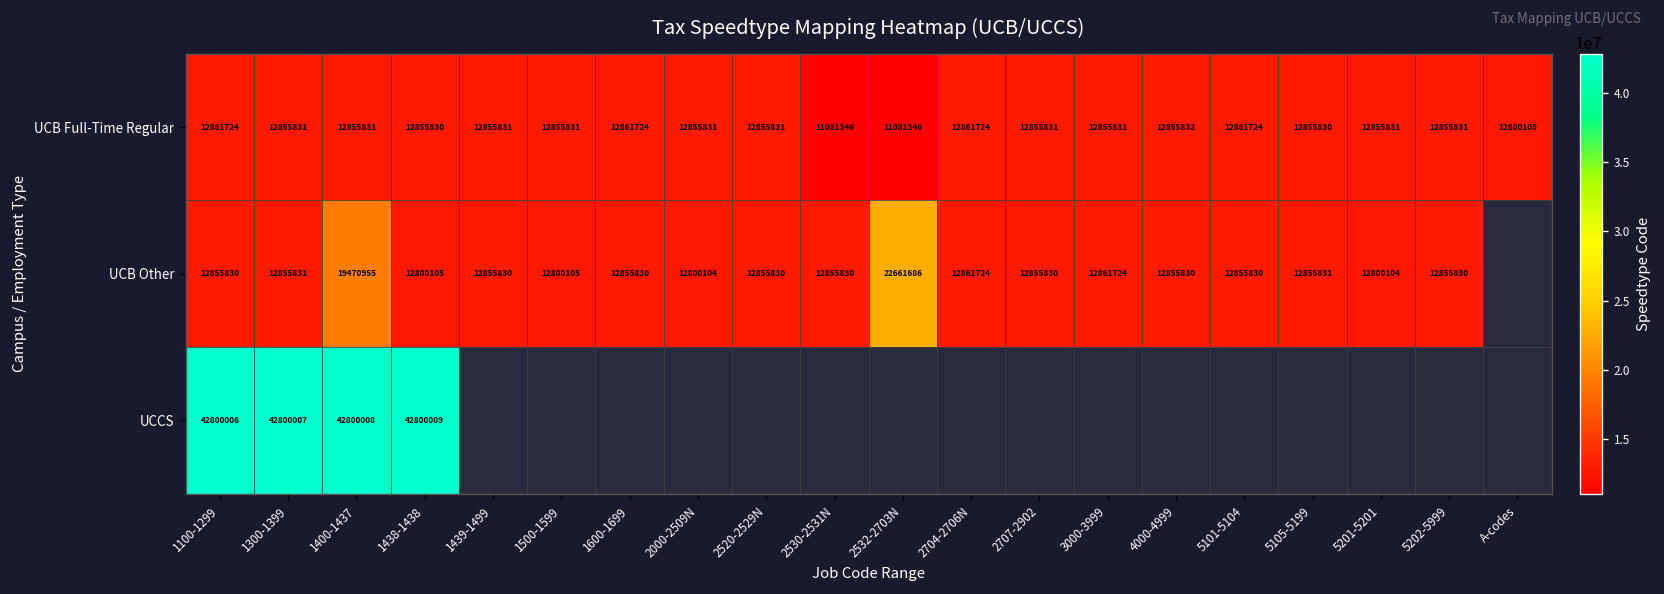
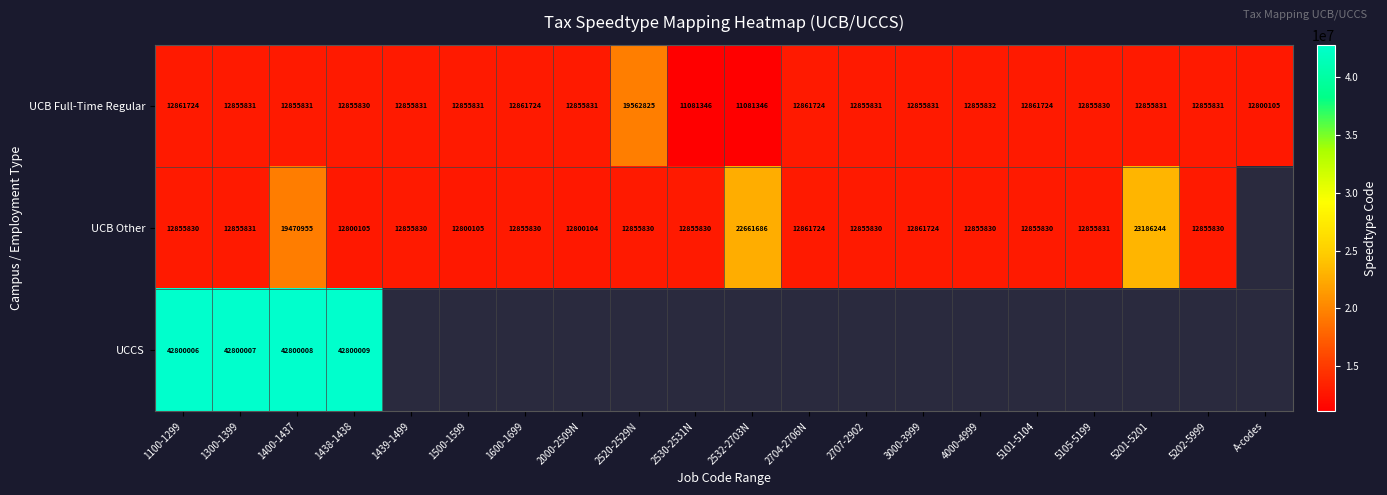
  {
    "UCB Full-Time Regular": {
      "1100-1299": 12861724,
      "1300-1399": 12855831,
      "1400-1437": 12855831,
      "1438-1438": 12855830,
      "1439-1499": 12855831,
      "1500-1599": 12855831,
      "1600-1699": 12861724,
      "2000-2509N": 12855831,
-     "2520-2529N": 12855831,
+     "2520-2529N": 19562825,
      "2530-2531N": 11081346,
      "2532-2703N": 11081346,
      "2704-2706N": 12861724,
      "2707-2902": 12855831,
      "3000-3999": 12855831,
      "4000-4999": 12855832,
      "5101-5104": 12861724,
      "5105-5199": 12855830,
      "5201-5201": 12855831,
      "5202-5999": 12855831,
      "A-codes": 12800105
    },
    "UCB Other": {
      "1100-1299": 12855830,
      "1300-1399": 12855831,
      "1400-1437": 19470955,
      "1438-1438": 12800105,
      "1439-1499": 12855830,
      "1500-1599": 12800105,
      "1600-1699": 12855830,
      "2000-2509N": 12800104,
      "2520-2529N": 12855830,
      "2530-2531N": 12855830,
      "2532-2703N": 22661686,
      "2704-2706N": 12861724,
      "2707-2902": 12855830,
      "3000-3999": 12861724,
      "4000-4999": 12855830,
      "5101-5104": 12855830,
      "5105-5199": 12855831,
-     "5201-5201": 12800104,
+     "5201-5201": 23186244,
      "5202-5999": 12855830
    },
    "UCCS": {
      "1100-1299": 42800006,
      "1300-1399": 42800007,
      "1400-1437": 42800008,
      "1438-1438": 42800009
    }
  }
